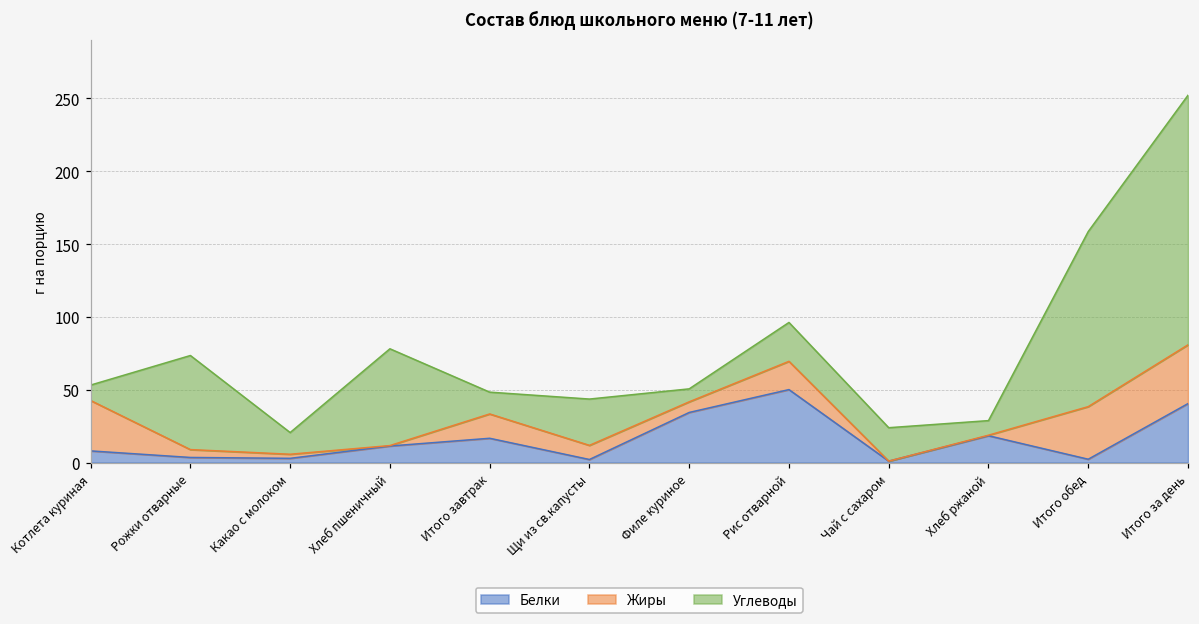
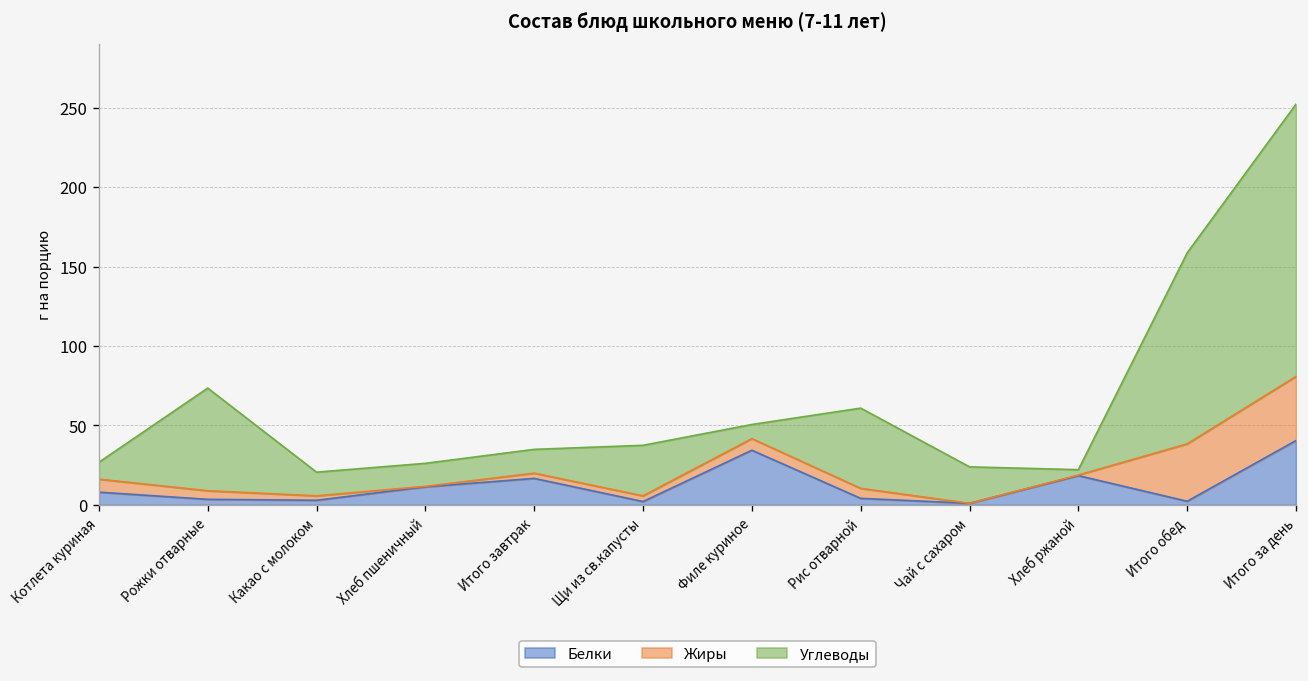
  {
    "Белки": {
      "Котлета куриная": 8,
      "Рожки отварные": 4,
      "Какао с молоком": 3,
      "Итого завтрак": 17,
      "Щи из св.капусты": 2,
      "Филе куриное": 34,
-     "Рис отварной": 50,
+     "Рис отварной": 4,
      "Итого обед": 2,
      "Итого за день": 40
    },
    "Жиры": {
-     "Котлета куриная": 35,
+     "Котлета куриная": 8,
      "Рожки отварные": 5,
      "Какао с молоком": 3,
-     "Итого завтрак": 17,
-     "Щи из св.капусты": 10,
+     "Итого завтрак": 3,
+     "Щи из св.капусты": 4,
      "Филе куриное": 7,
-     "Рис отварной": 19,
+     "Рис отварной": 6,
      "Итого обед": 36,
      "Итого за день": 40
    },
    "Углеводы": {
      "Котлета куриная": 11,
      "Рожки отварные": 65,
      "Какао с молоком": 15,
-     "Хлеб пшеничный": 66,
+     "Хлеб пшеничный": 14,
      "Итого завтрак": 15,
      "Щи из св.капусты": 32,
      "Филе куриное": 9,
-     "Рис отварной": 27,
+     "Рис отварной": 51,
      "Чай с сахаром": 23,
-     "Хлеб ржаной": 10,
+     "Хлеб ржаной": 3,
      "Итого обед": 120,
      "Итого за день": 171
    }
  }
